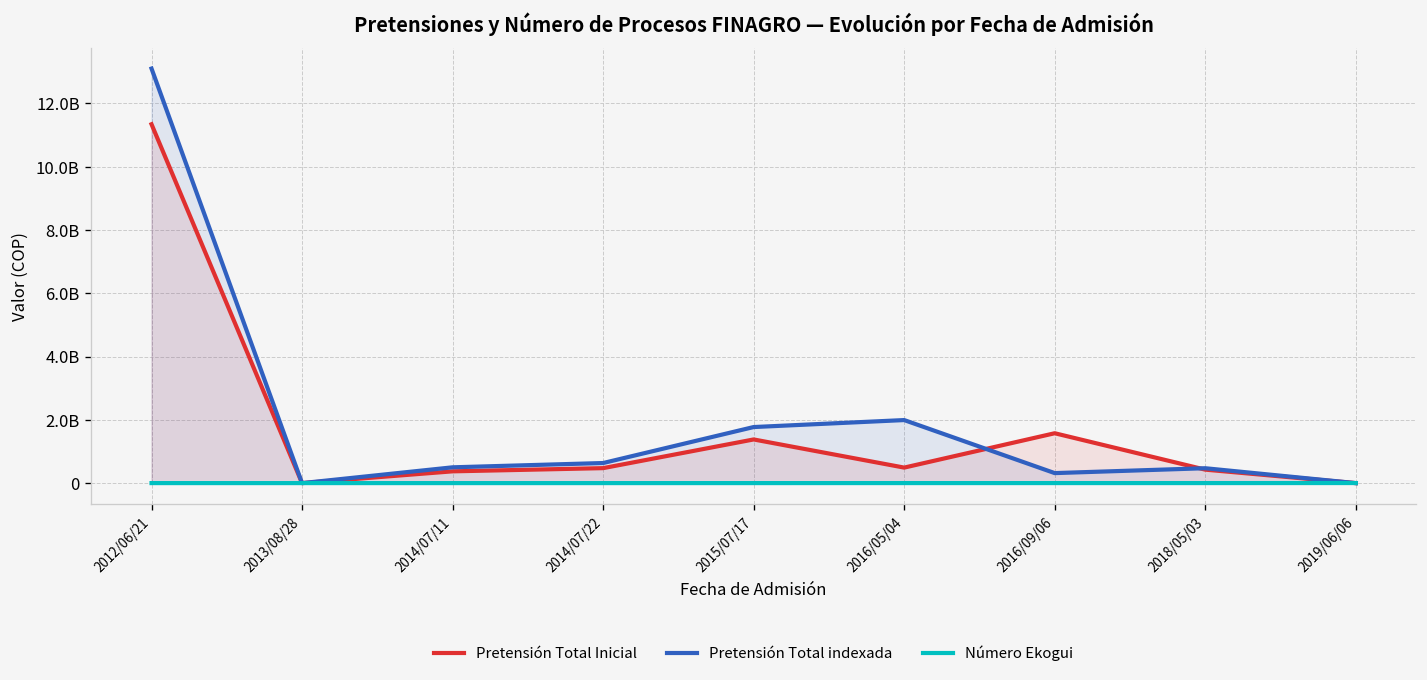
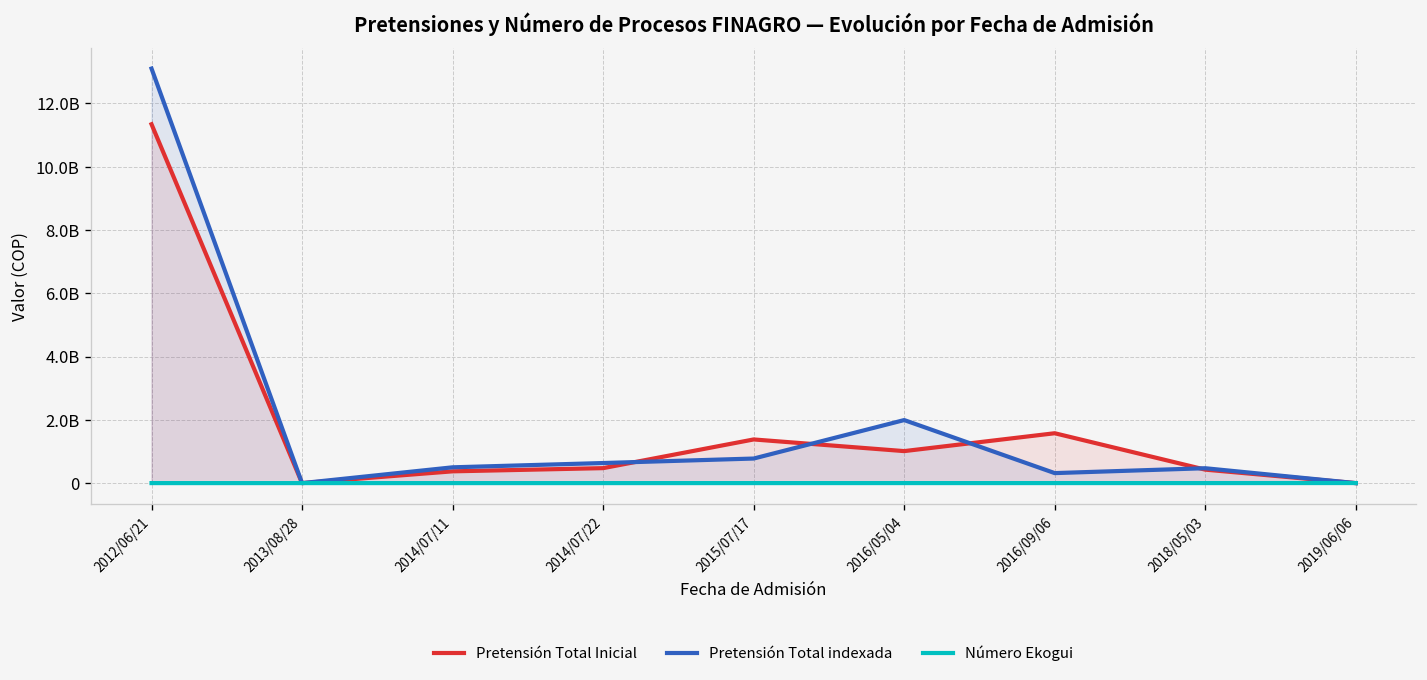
  {
    "Pretensión Total Inicial": {
      "2012/06/21": 11300000000,
      "2014/07/11": 400000000,
      "2014/07/22": 500000000,
      "2015/07/17": 1400000000,
-     "2016/05/04": 500000000,
+     "2016/05/04": 1000000000,
      "2016/09/06": 1600000000
    },
    "Pretensión Total indexada": {
      "2012/06/21": 13100000000,
      "2014/07/11": 500000000,
      "2014/07/22": 600000000,
-     "2015/07/17": 1800000000,
+     "2015/07/17": 800000000,
      "2016/05/04": 2000000000,
      "2016/09/06": 300000000
    },
    "Número Ekogui": {
      "2012/06/21": 0,
      "2014/07/11": 0,
      "2014/07/22": 0,
      "2015/07/17": 0,
      "2016/05/04": 0,
      "2016/09/06": 0,
      "2018/05/03": 0
    }
  }
